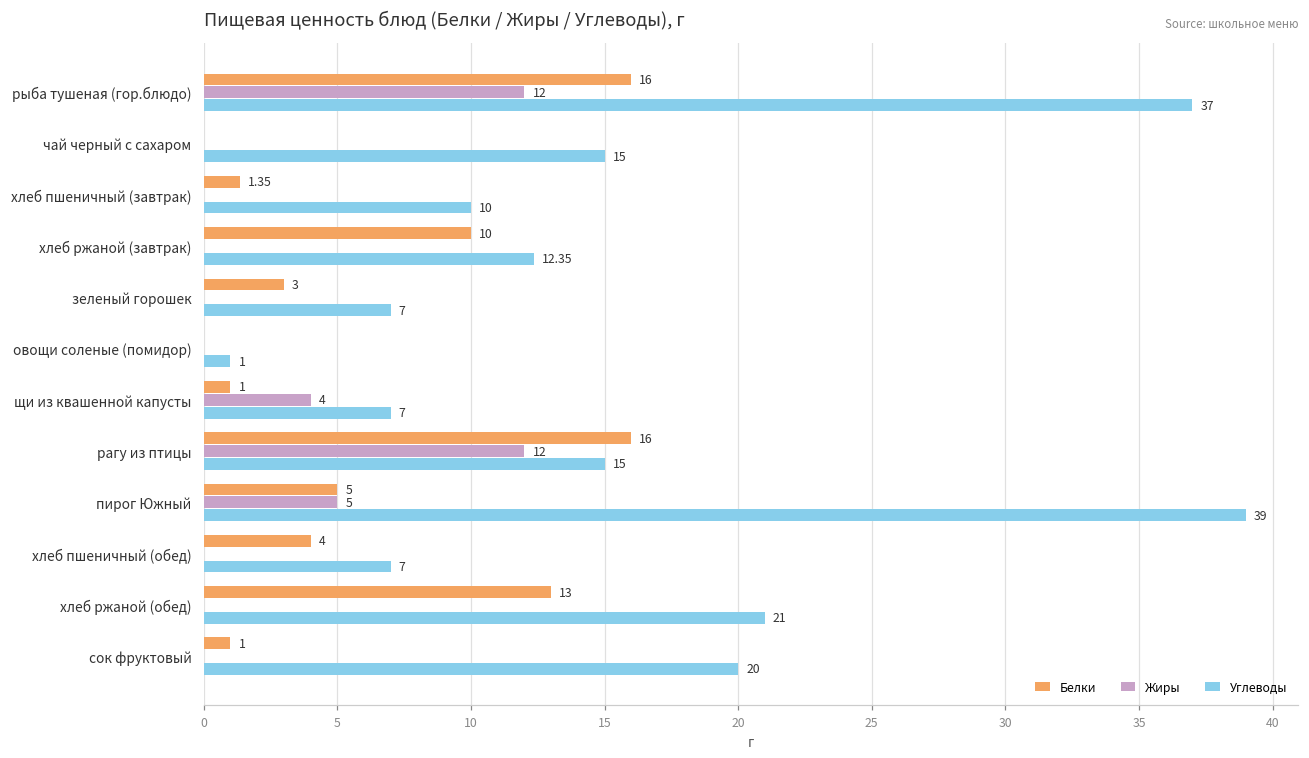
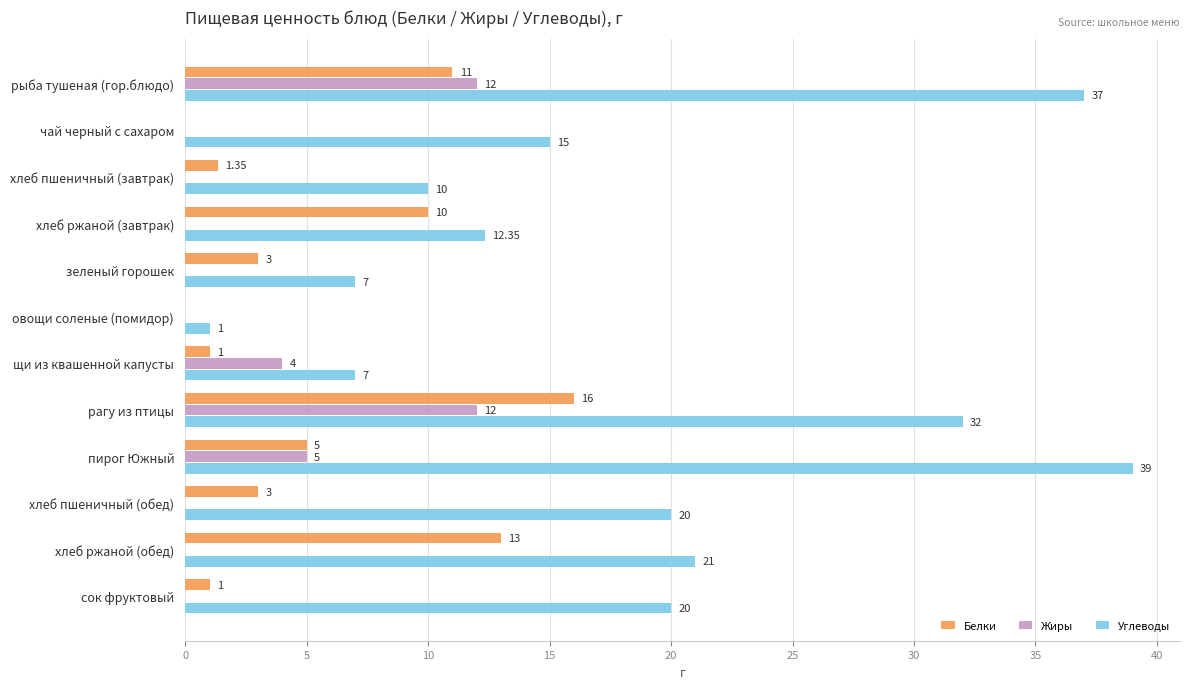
  {
    "Белки": {
-     "рыба тушеная (гор.блюдо)": 16,
+     "рыба тушеная (гор.блюдо)": 11,
      "хлеб пшеничный (завтрак)": 1.35,
      "хлеб ржаной (завтрак)": 10,
      "зеленый горошек": 3,
      "щи из квашенной капусты": 1,
      "рагу из птицы": 16,
      "пирог Южный": 5,
-     "хлеб пшеничный (обед)": 4,
+     "хлеб пшеничный (обед)": 3,
      "хлеб ржаной (обед)": 13,
      "сок фруктовый": 1
    },
    "Жиры": {
      "рыба тушеная (гор.блюдо)": 12,
      "щи из квашенной капусты": 4,
      "рагу из птицы": 12,
      "пирог Южный": 5
    },
    "Углеводы": {
      "рыба тушеная (гор.блюдо)": 37,
      "чай черный с сахаром": 15,
      "хлеб пшеничный (завтрак)": 10,
      "хлеб ржаной (завтрак)": 12.35,
      "зеленый горошек": 7,
      "овощи соленые (помидор)": 1,
      "щи из квашенной капусты": 7,
-     "рагу из птицы": 15,
+     "рагу из птицы": 32,
      "пирог Южный": 39,
-     "хлеб пшеничный (обед)": 7,
+     "хлеб пшеничный (обед)": 20,
      "хлеб ржаной (обед)": 21,
      "сок фруктовый": 20
    }
  }
